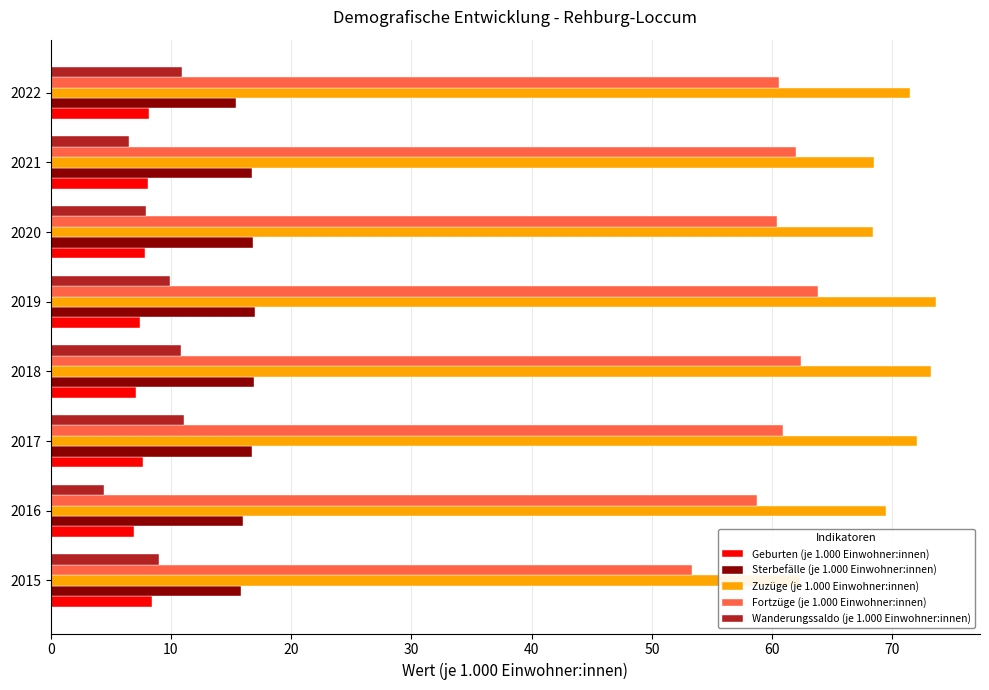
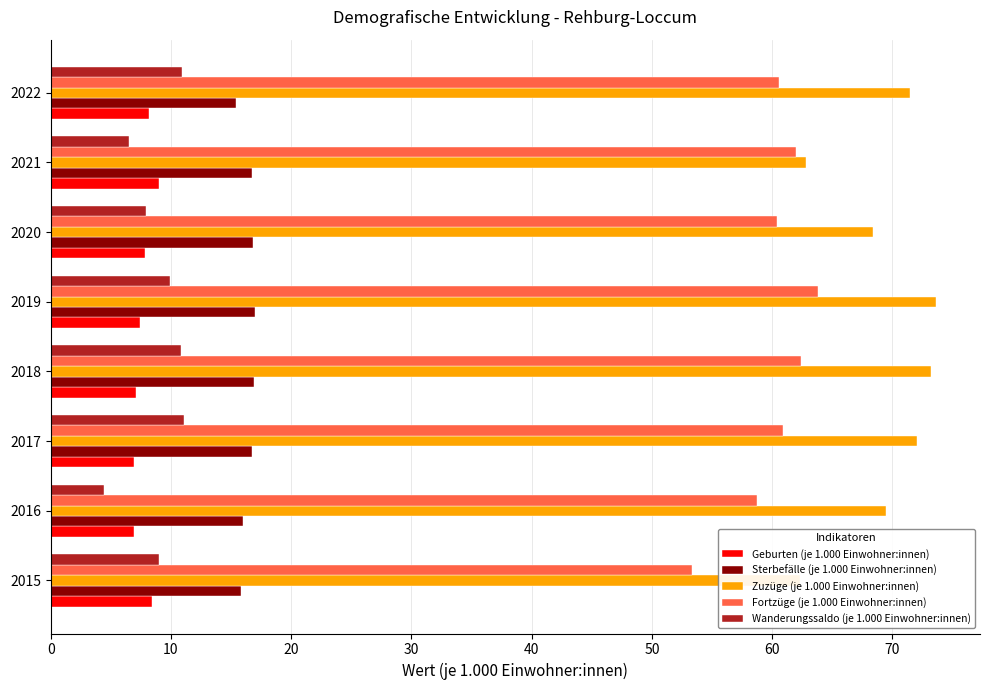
  {
    "Geburten (je 1.000 Einwohner:innen)": {
      "2022": 8.2,
-     "2021": 8.1,
+     "2021": 9.0,
      "2020": 7.8,
      "2019": 7.4,
      "2018": 7.1,
-     "2017": 7.7,
+     "2017": 6.9,
      "2016": 6.9,
      "2015": 8.4
    },
    "Sterbefälle (je 1.000 Einwohner:innen)": {
      "2022": 15.4,
      "2021": 16.7,
      "2020": 16.8,
      "2019": 17.0,
      "2018": 16.9,
      "2017": 16.7,
      "2016": 16.0,
      "2015": 15.8
    },
    "Zuzüge (je 1.000 Einwohner:innen)": {
      "2022": 71.5,
-     "2021": 68.5,
+     "2021": 62.8,
      "2020": 68.4,
      "2019": 73.6,
      "2018": 73.2,
      "2017": 72.0,
      "2016": 69.5
    },
    "Fortzüge (je 1.000 Einwohner:innen)": {
      "2022": 60.6,
      "2021": 62.0,
      "2020": 60.4,
      "2019": 63.8,
      "2018": 62.4,
      "2017": 60.9,
      "2016": 58.7,
      "2015": 53.3
    },
    "Wanderungssaldo (je 1.000 Einwohner:innen)": {
      "2022": 10.9,
      "2021": 6.5,
      "2020": 7.9,
      "2019": 9.9,
      "2018": 10.8,
      "2017": 11.1,
      "2016": 4.4,
      "2015": 9.0
    }
  }
